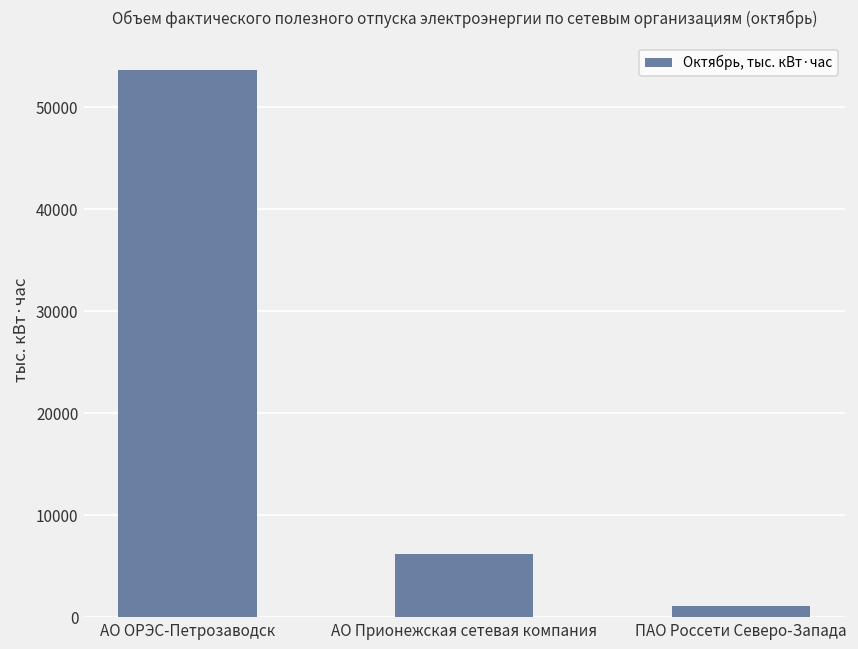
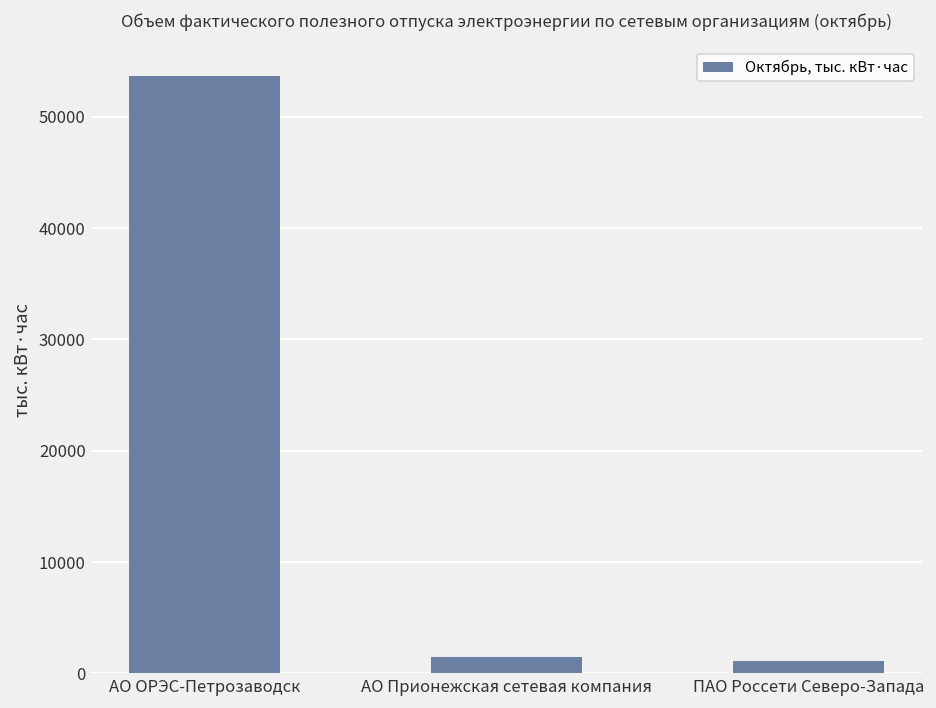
  {
    "АО ОРЭС-Петрозаводск": 54000,
-   "АО Прионежская сетевая компания": 6000,
+   "АО Прионежская сетевая компания": 1000,
    "ПАО Россети Северо-Запада": 1000
  }
